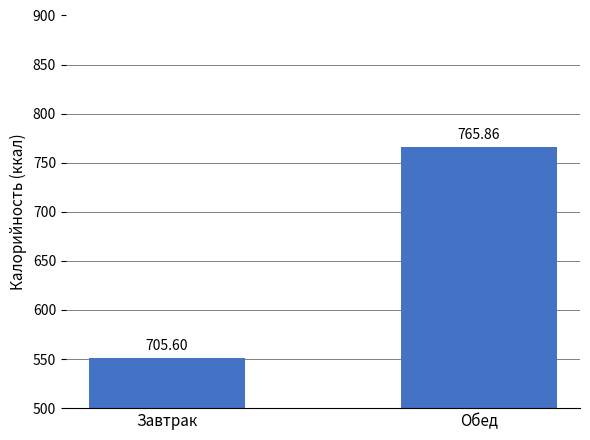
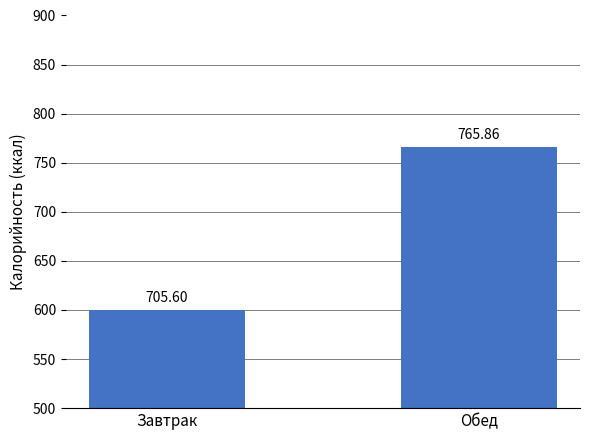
  {
-   "Завтрак": 550
+   "Завтрак": 600
  }
